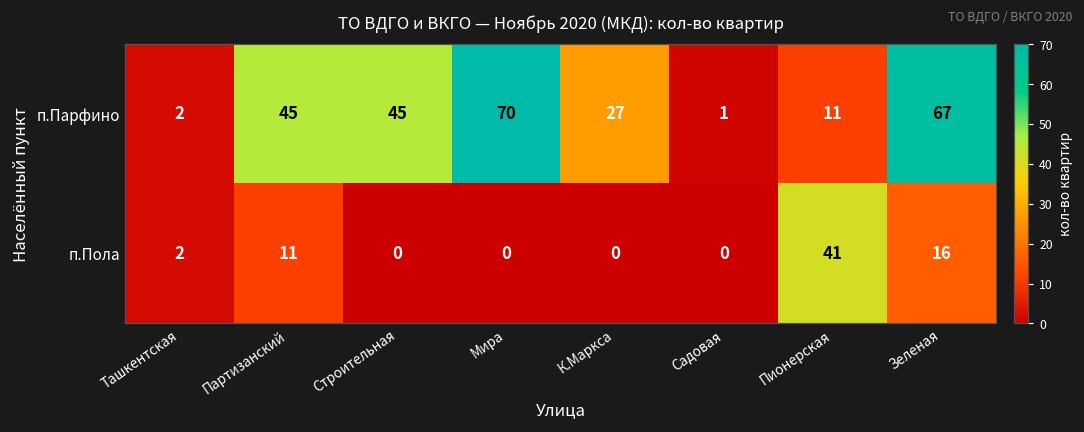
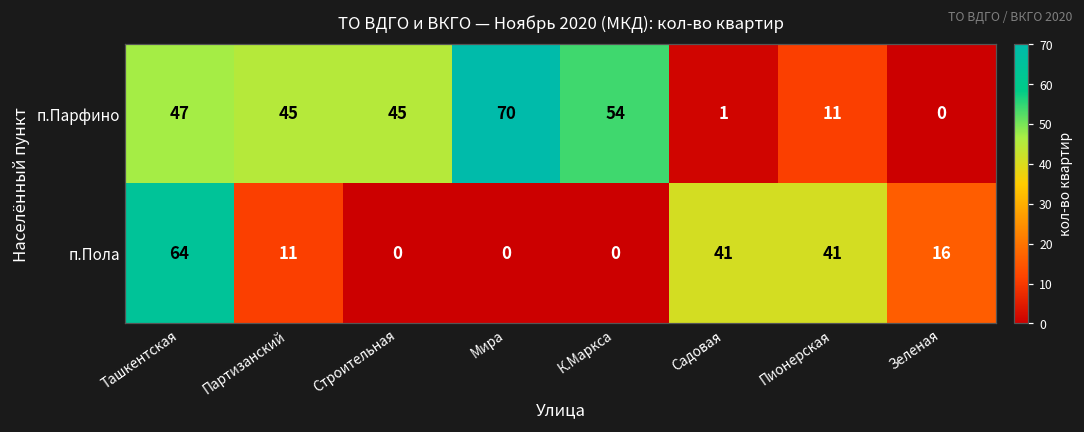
  {
    "п.Парфино": {
-     "Ташкентская": 2,
+     "Ташкентская": 47,
      "Партизанский": 45,
      "Строительная": 45,
      "Мира": 70,
-     "К.Маркса": 27,
+     "К.Маркса": 54,
      "Садовая": 1,
      "Пионерская": 11,
-     "Зеленая": 67
+     "Зеленая": 0
    },
    "п.Пола": {
-     "Ташкентская": 2,
+     "Ташкентская": 64,
      "Партизанский": 11,
      "Строительная": 0,
      "Мира": 0,
      "К.Маркса": 0,
-     "Садовая": 0,
+     "Садовая": 41,
      "Пионерская": 41,
      "Зеленая": 16
    }
  }
